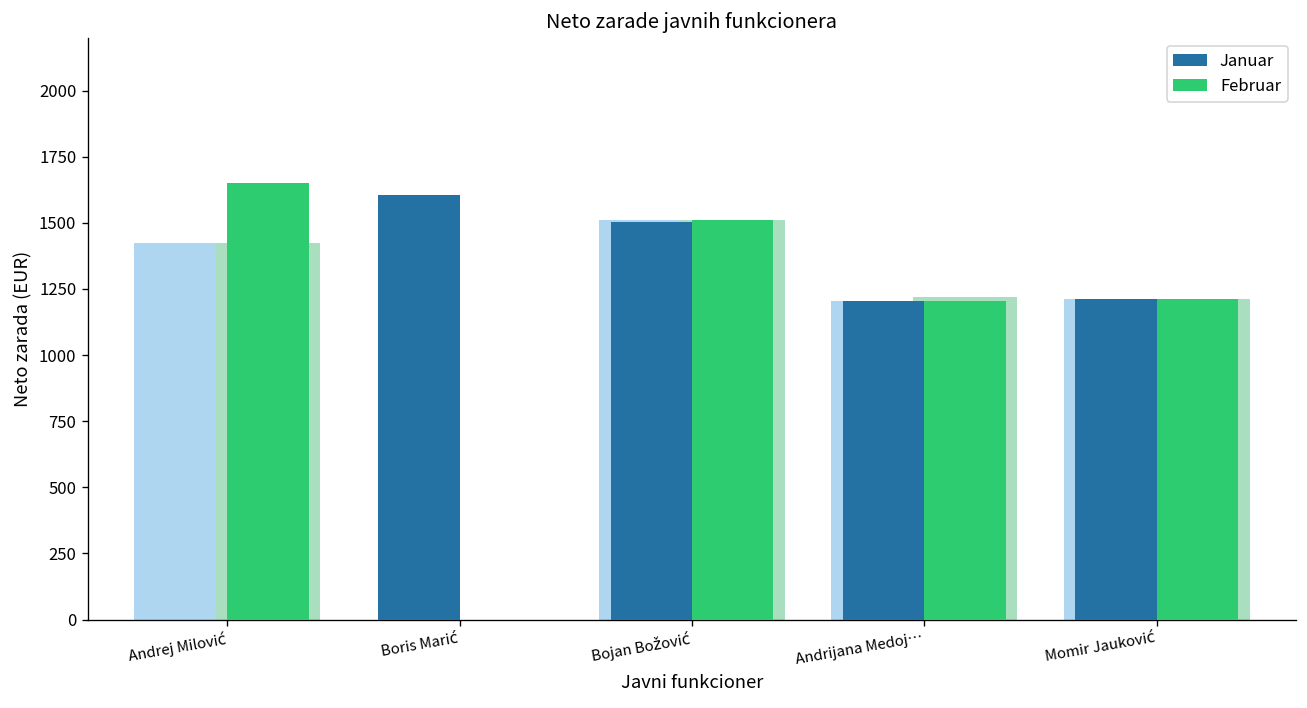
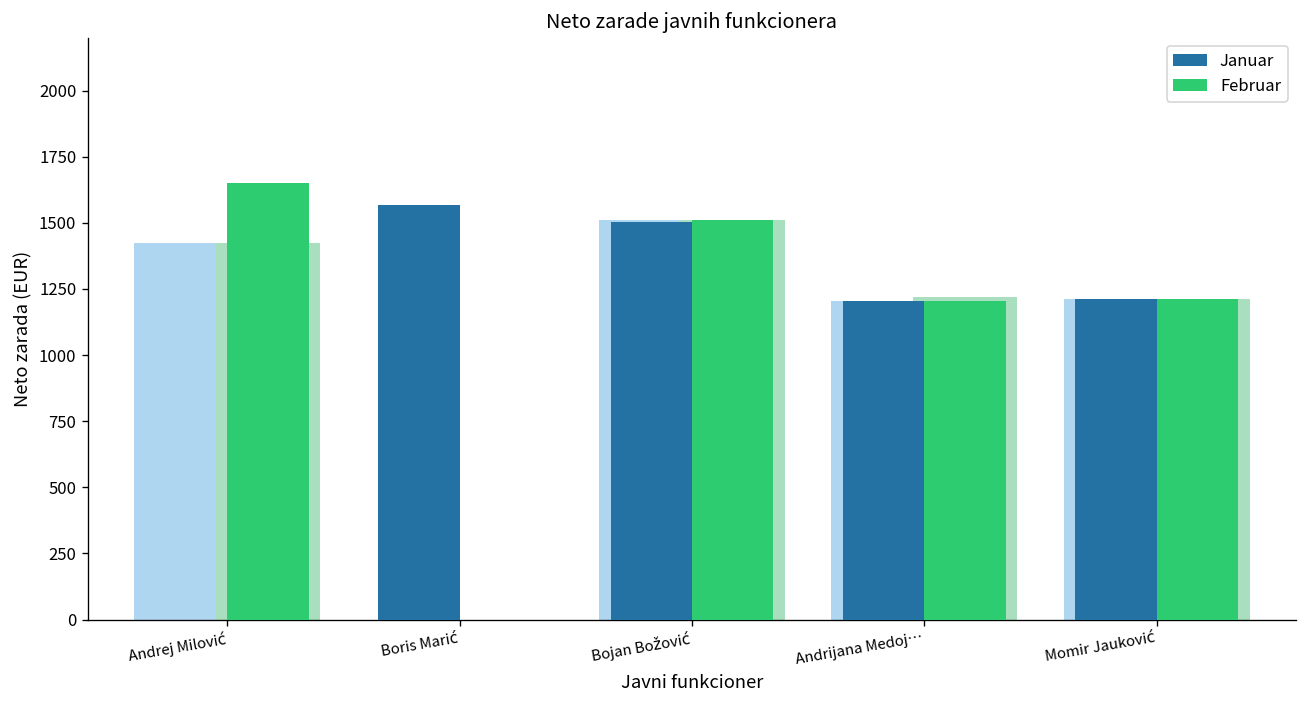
  {
    "Januar": {
      "Andrej Milović": 0,
-     "Boris Marić": 1600,
+     "Boris Marić": 1570,
      "Andrijana Medoj…": 1210,
      "Momir Jauković": 1210
    },
    "Februar": {
      "Andrej Milović": 1650,
      "Boris Marić": 0,
      "Bojan Božović": 1510,
      "Momir Jauković": 1210
    }
  }
